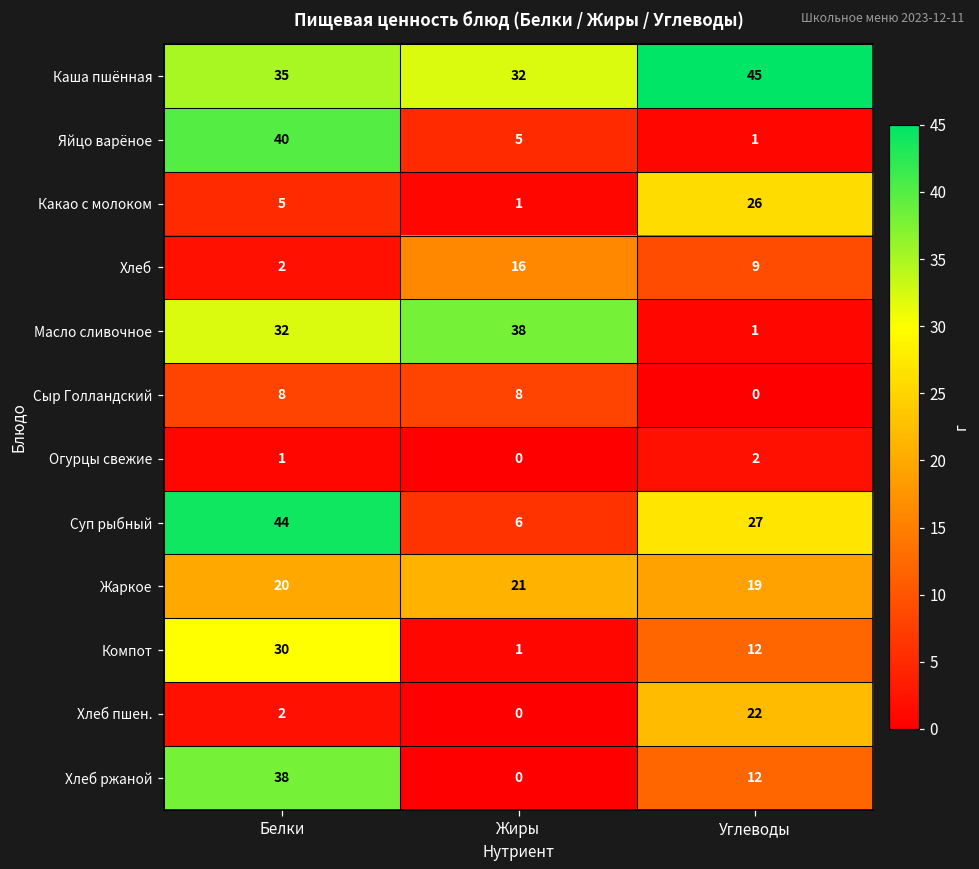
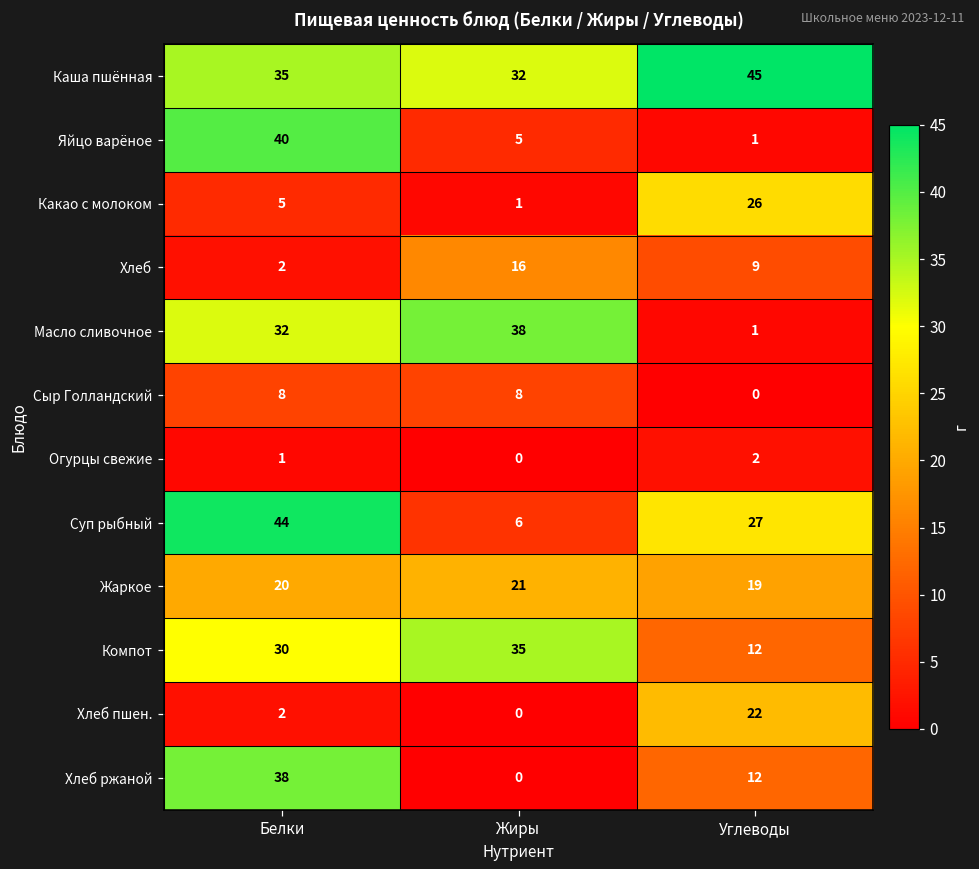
  {
    "Каша пшённая": {
      "Белки": 35,
      "Жиры": 32,
      "Углеводы": 45
    },
    "Яйцо варёное": {
      "Белки": 40,
      "Жиры": 5,
      "Углеводы": 1
    },
    "Какао с молоком": {
      "Белки": 5,
      "Жиры": 1,
      "Углеводы": 26
    },
    "Хлеб": {
      "Белки": 2,
      "Жиры": 16,
      "Углеводы": 9
    },
    "Масло сливочное": {
      "Белки": 32,
      "Жиры": 38,
      "Углеводы": 1
    },
    "Сыр Голландский": {
      "Белки": 8,
      "Жиры": 8,
      "Углеводы": 0
    },
    "Огурцы свежие": {
      "Белки": 1,
      "Жиры": 0,
      "Углеводы": 2
    },
    "Суп рыбный": {
      "Белки": 44,
      "Жиры": 6,
      "Углеводы": 27
    },
    "Жаркое": {
      "Белки": 20,
      "Жиры": 21,
      "Углеводы": 19
    },
    "Компот": {
      "Белки": 30,
-     "Жиры": 1,
+     "Жиры": 35,
      "Углеводы": 12
    },
    "Хлеб пшен.": {
      "Белки": 2,
      "Жиры": 0,
      "Углеводы": 22
    },
    "Хлеб ржаной": {
      "Белки": 38,
      "Жиры": 0,
      "Углеводы": 12
    }
  }
